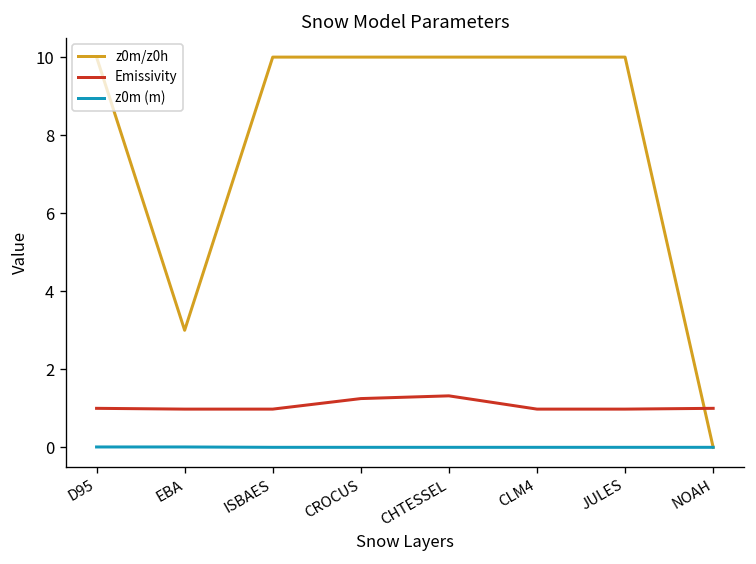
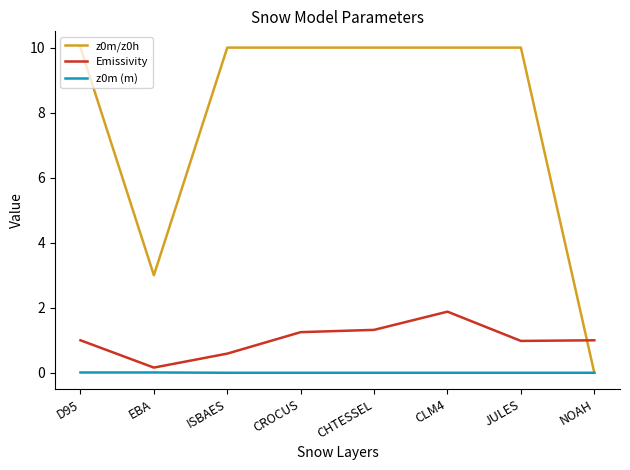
  {
    "z0m/z0h": {
      "EBA": 3.0,
      "ISBAES": 10.0,
      "CROCUS": 10.0,
      "CHTESSEL": 10.0,
      "CLM4": 10.0,
      "JULES": 10.0
    },
    "Emissivity": {
      "D95": 1.0,
-     "EBA": 1.0,
-     "ISBAES": 1.0,
+     "EBA": 0.2,
+     "ISBAES": 0.6,
      "CROCUS": 1.3,
      "CHTESSEL": 1.3,
-     "CLM4": 1.0,
+     "CLM4": 1.9,
      "JULES": 1.0,
      "NOAH": 1.0
    },
    "z0m (m)": {
      "D95": 0.0,
      "EBA": 0.0,
      "ISBAES": 0.0,
      "CROCUS": 0.0,
      "CHTESSEL": 0.0,
      "CLM4": 0.0,
      "JULES": 0.0
    }
  }
